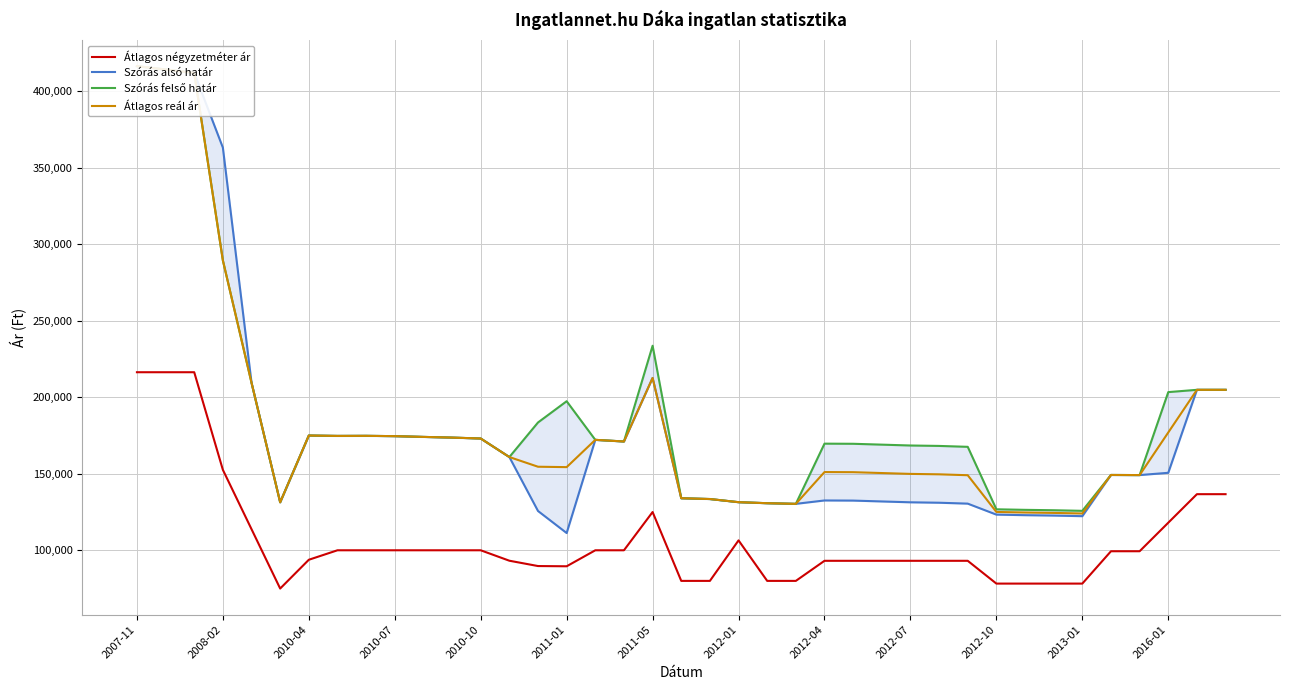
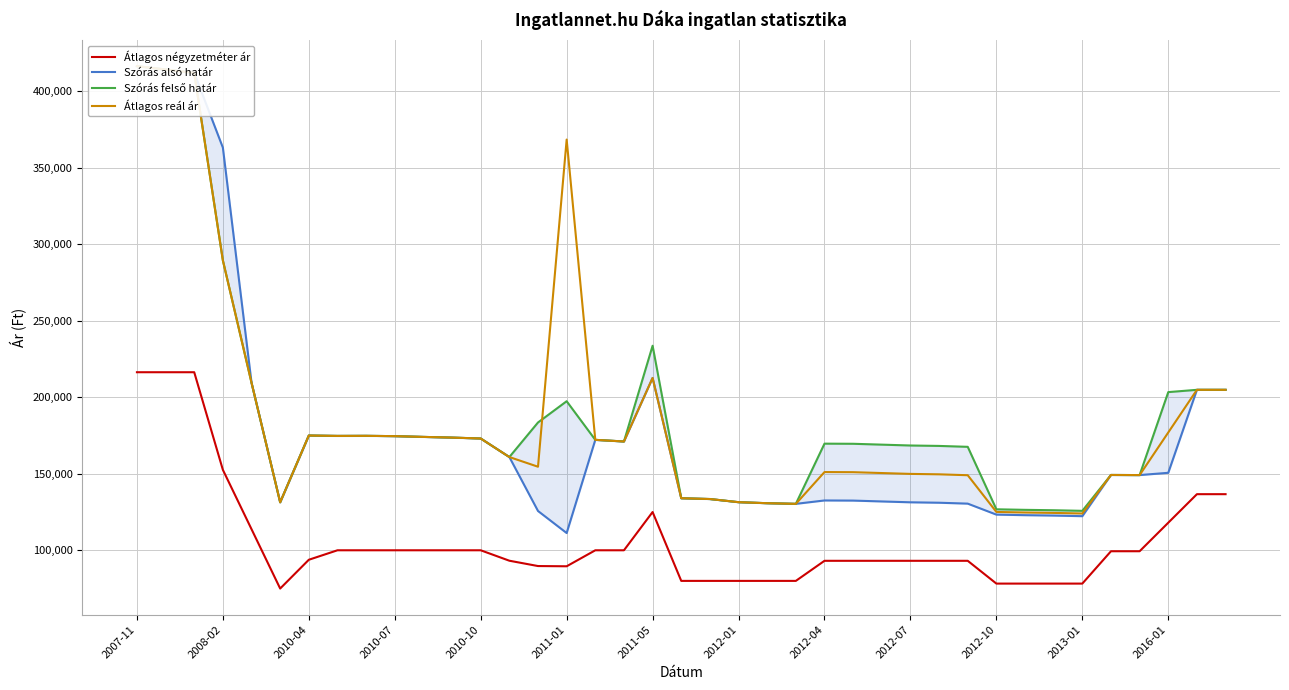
  {
    "Átlagos négyzetméter ár": {
      "2007-11": "216,000",
      "2008-02": "153,000",
      "2010-04": "94,000",
      "2010-07": "100,000",
      "2010-10": "100,000",
      "2011-01": "90,000",
      "2011-05": "125,000",
-     "2012-01": "106,000",
+     "2012-01": "80,000",
      "2012-04": "93,000",
      "2012-07": "93,000",
      "2012-10": "78,000",
      "2013-01": "78,000",
      "2016-01": "118,000"
    },
    "Átlagos reál ár": {
-     "2011-01": "154,000",
+     "2011-01": "368,000",
      "2012-04": "151,000",
      "2012-07": "150,000",
      "2012-10": "125,000",
      "2013-01": "124,000",
      "2016-01": "177,000"
    }
  }
